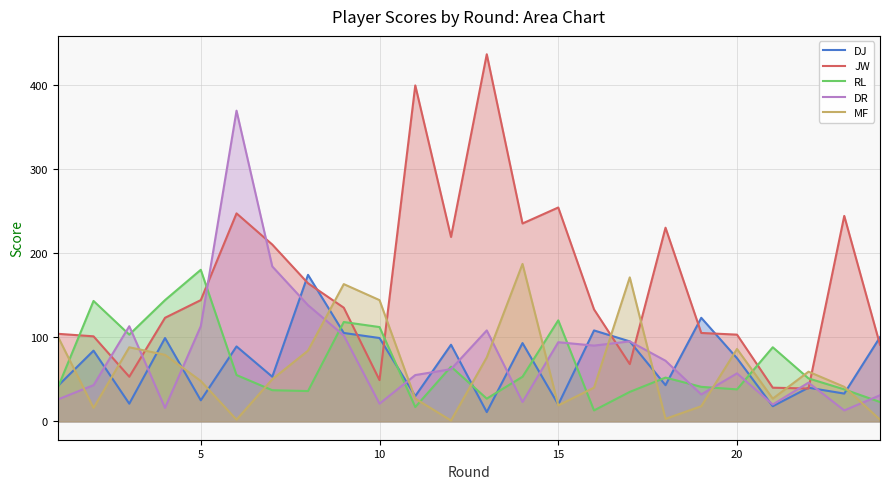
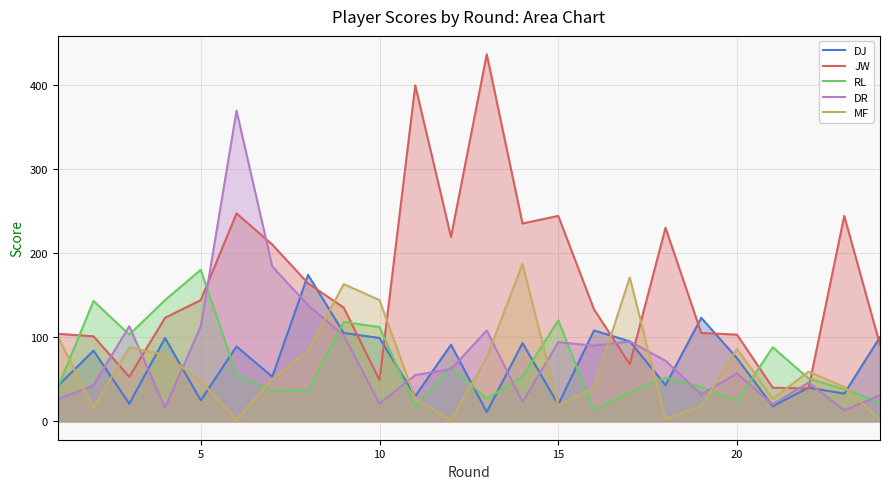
  {
    "DJ": {
      "5": 30,
      "10": 100,
      "20": 80
    },
    "JW": {
      "5": 140,
      "10": 50,
-     "15": 250,
+     "15": 240,
      "20": 100
    },
    "RL": {
      "5": 180,
      "10": 110,
      "15": 120,
-     "20": 40
+     "20": 20
    },
    "DR": {
      "5": 110,
      "10": 20,
      "15": 90,
      "20": 60
    },
    "MF": {
      "5": 50,
      "10": 140,
      "20": 90
    }
  }
